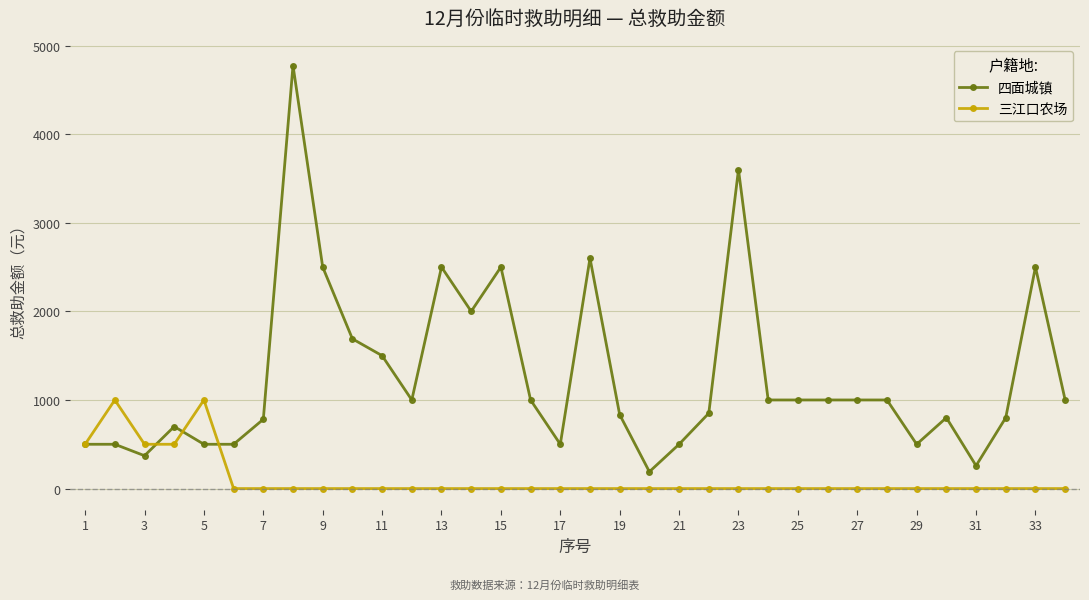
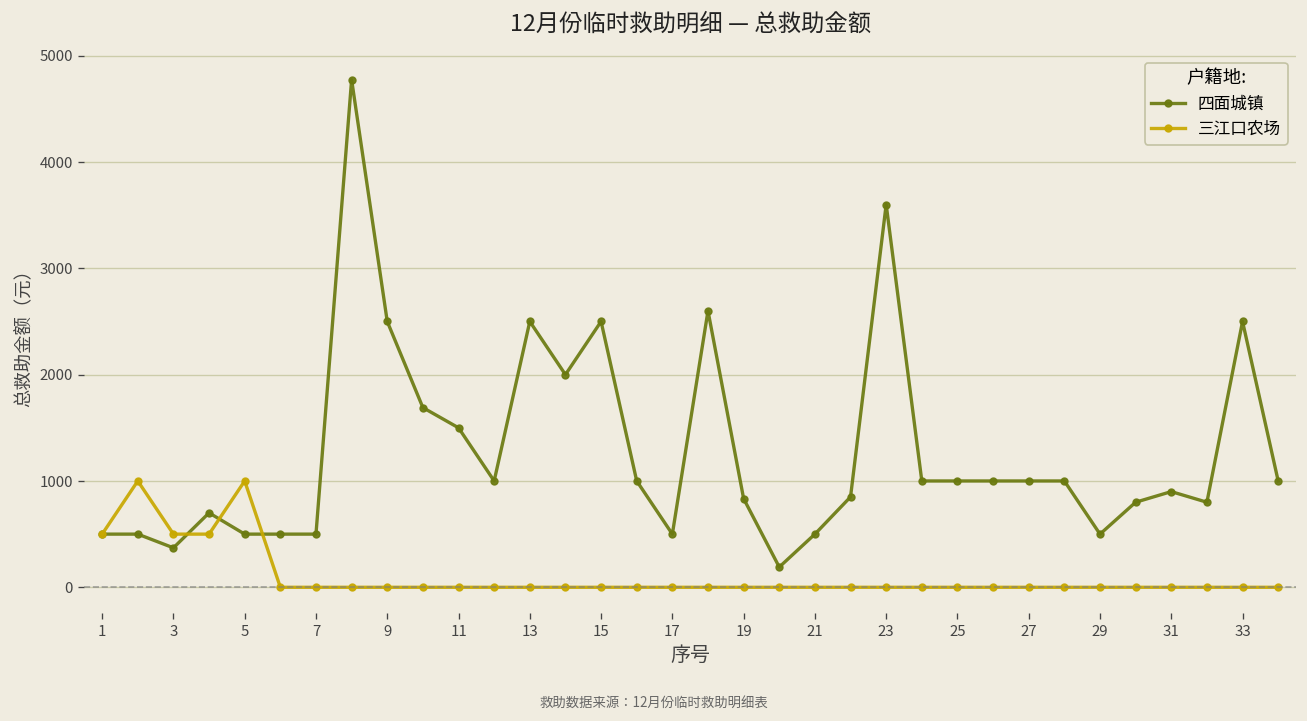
  {
    "四面城镇": {
      "3": 400,
      "5": 500,
-     "7": 800,
+     "7": 500,
      "9": 2500,
      "11": 1500,
      "13": 2500,
      "15": 2500,
      "17": 500,
      "19": 800,
      "21": 500,
      "23": 3600,
      "25": 1000,
      "27": 1000,
      "29": 500,
-     "31": 300,
+     "31": 900,
      "33": 2500
    },
    "三江口农场": {
      "3": 500,
      "5": 1000,
      "7": 0,
      "9": 0,
      "11": 0,
      "13": 0,
      "15": 0,
      "17": 0,
      "19": 0,
      "21": 0,
      "23": 0,
      "25": 0,
      "27": 0,
      "29": 0,
      "31": 0,
      "33": 0
    }
  }
